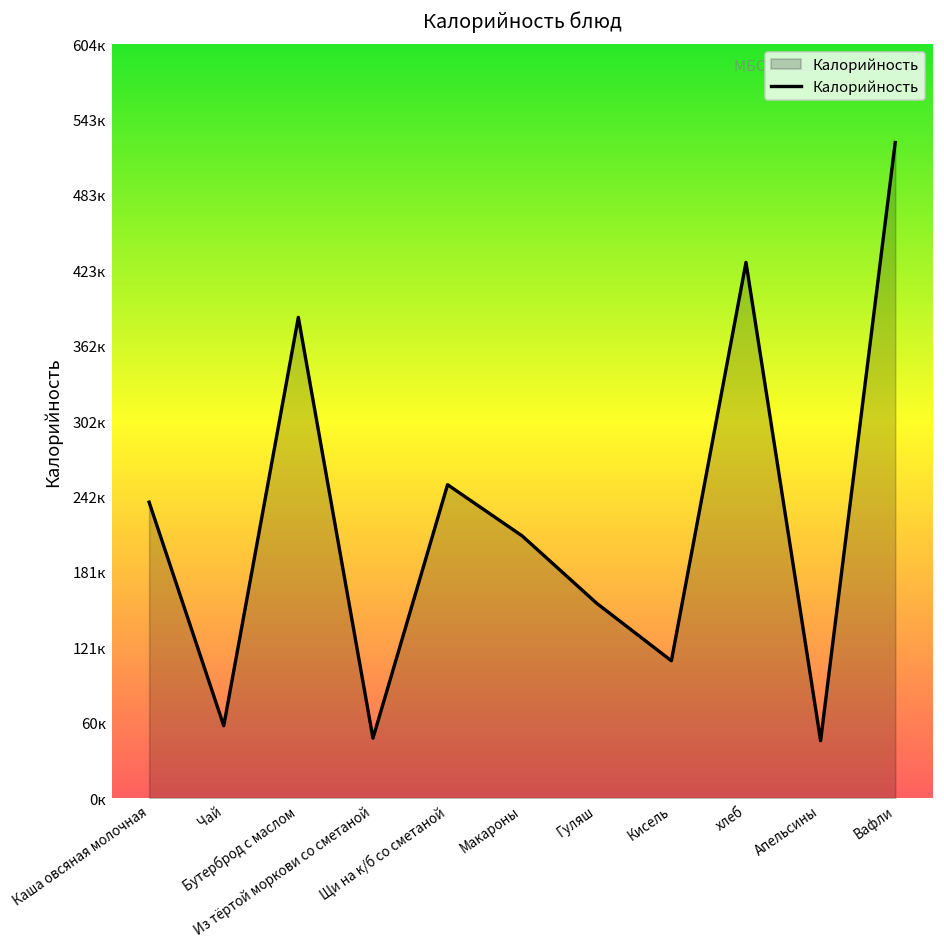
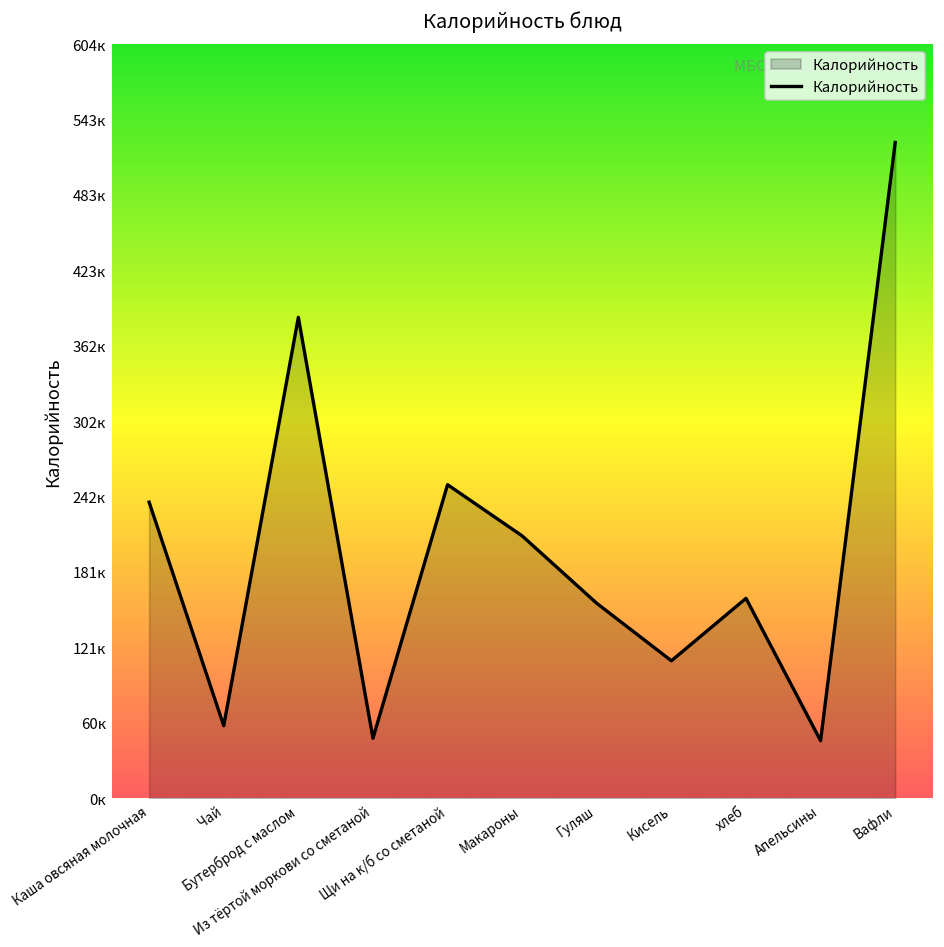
  {
    "Каша овсяная молочная": "237к",
    "Чай": "58к",
    "Бутерброд с маслом": "385к",
    "Из тёртой моркови со сметаной": "48к",
    "Щи на к/б со сметаной": "251к",
    "Макароны": "210к",
    "Гуляш": "156к",
    "Кисель": "110к",
-   "хлеб": "429к",
+   "хлеб": "160к",
    "Апельсины": "46к",
    "Вафли": "525к"
  }
